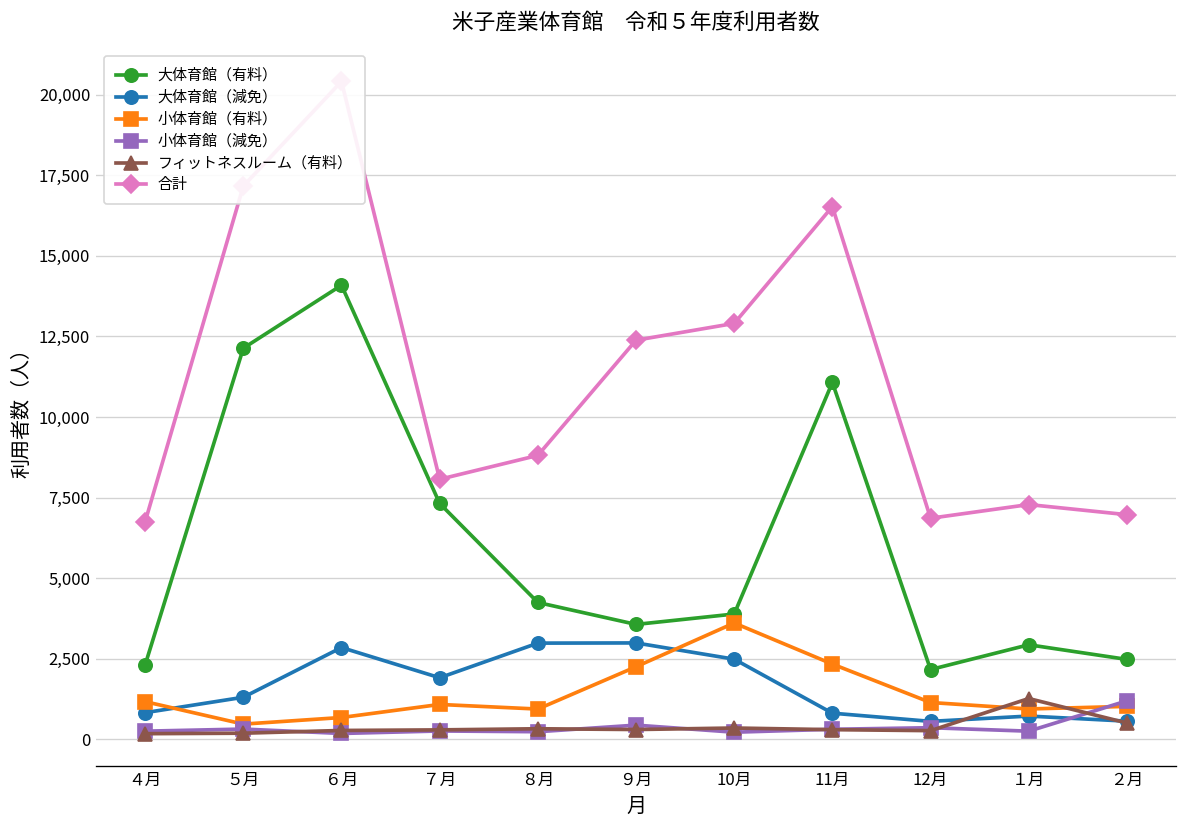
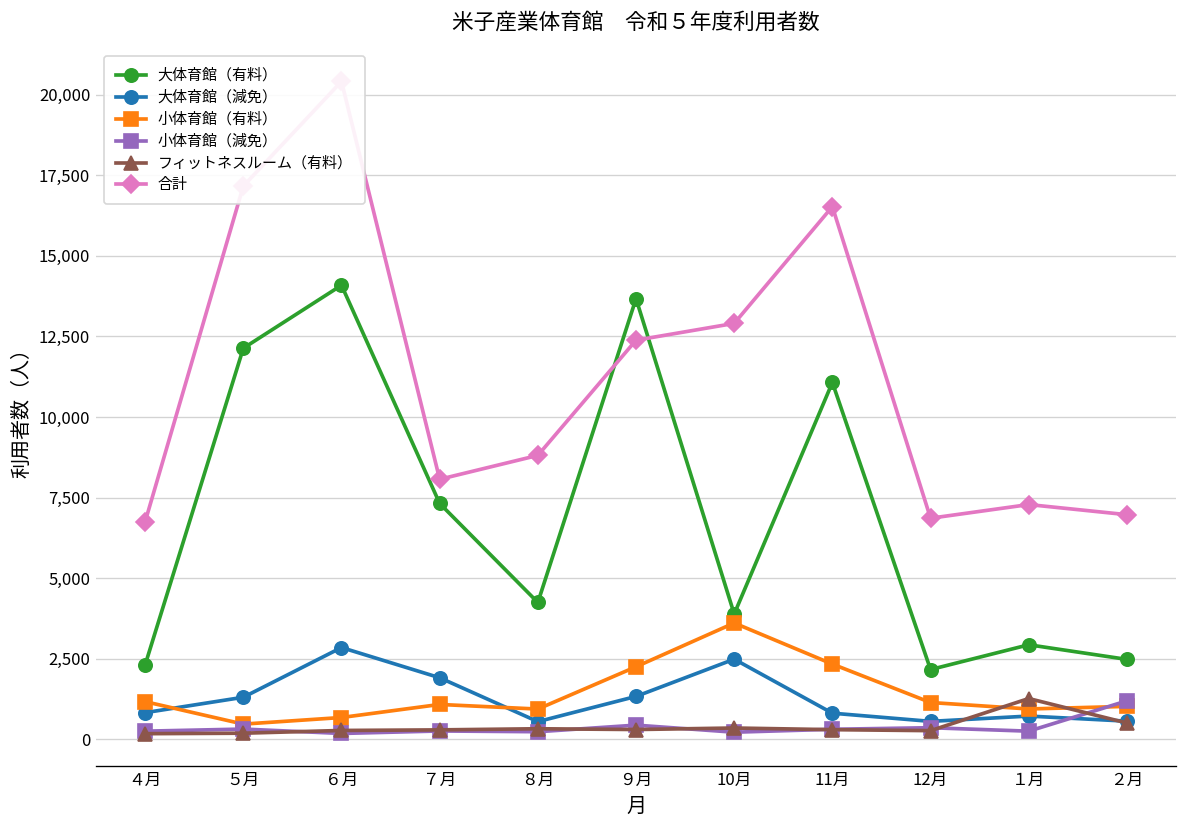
  {
    "大体育館（有料）": {
      "４月": "2,300",
      "５月": "12,100",
      "６月": "14,100",
      "７月": "7,300",
      "８月": "4,200",
-     "９月": "3,600",
+     "９月": "13,700",
      "10月": "3,900",
      "11月": "11,100",
      "12月": "2,200",
      "１月": "2,900",
      "２月": "2,500"
    },
    "大体育館（減免）": {
      "４月": "800",
      "５月": "1,300",
      "６月": "2,900",
      "７月": "1,900",
-     "８月": "3,000",
-     "９月": "3,000",
+     "８月": "600",
+     "９月": "1,300",
      "10月": "2,500",
      "11月": "800",
      "12月": "600",
      "１月": "700"
    },
    "小体育館（有料）": {
      "４月": "1,200",
      "５月": "500",
      "６月": "700",
      "７月": "1,100",
      "８月": "900",
      "９月": "2,300",
      "10月": "3,600",
      "11月": "2,300",
      "12月": "1,100",
      "１月": "900",
      "２月": "1,000"
    },
    "小体育館（減免）": {
      "５月": "300",
      "９月": "400",
      "10月": "200",
      "１月": "300",
      "２月": "1,200"
    },
    "フィットネスルーム（有料）": {
      "５月": "200",
      "９月": "300",
      "10月": "400",
      "１月": "1,300"
    },
    "合計": {
      "４月": "6,800",
      "７月": "8,100",
      "８月": "8,800",
      "９月": "12,400",
      "10月": "12,900",
      "11月": "16,500",
      "12月": "6,900",
      "１月": "7,300",
      "２月": "7,000"
    }
  }
